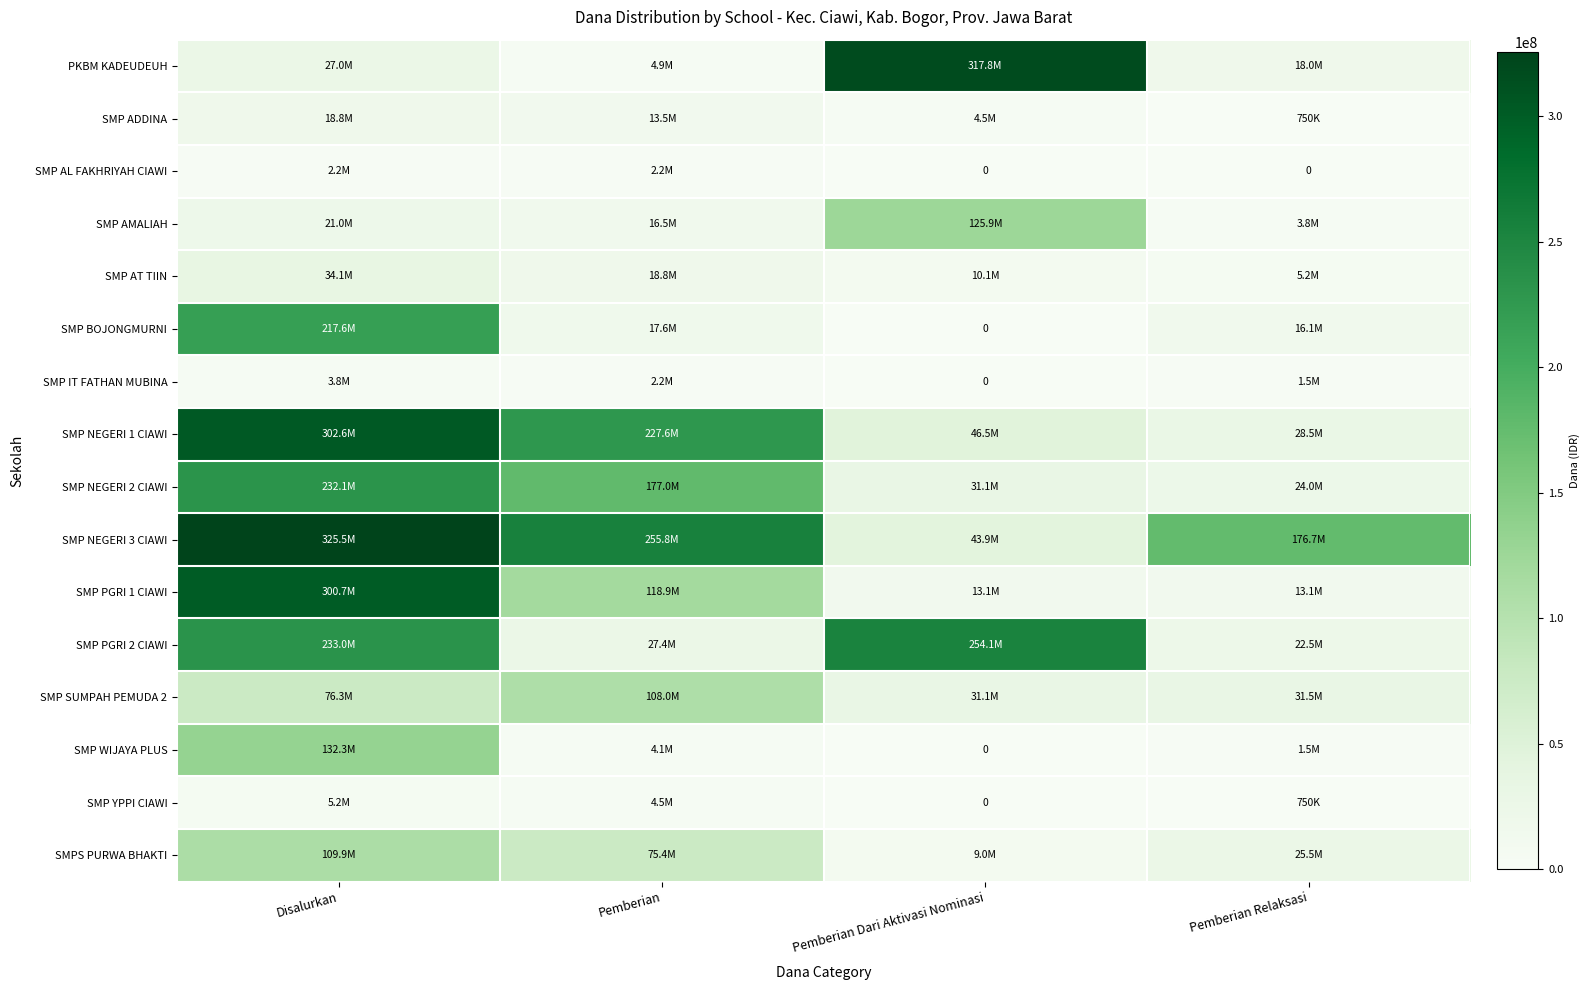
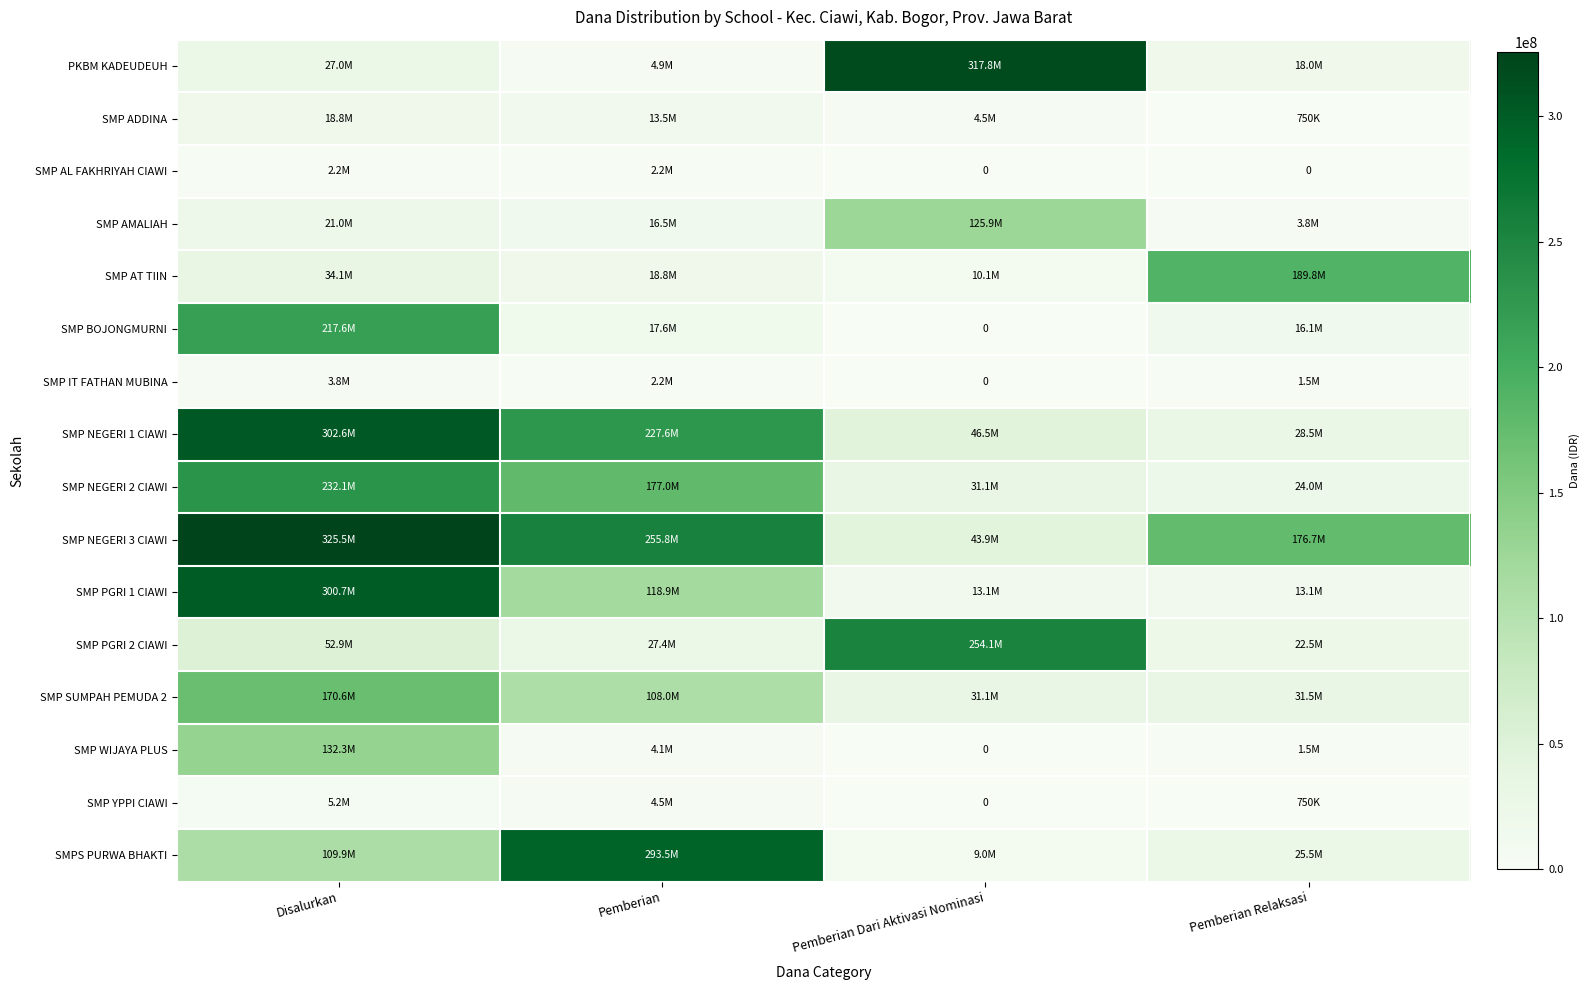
  {
    "PKBM KADEUDEUH": {
      "Disalurkan": "27.0M",
      "Pemberian": "4.9M",
      "Pemberian Dari Aktivasi Nominasi": "317.8M",
      "Pemberian Relaksasi": "18.0M"
    },
    "SMP ADDINA": {
      "Disalurkan": "18.8M",
      "Pemberian": "13.5M",
      "Pemberian Dari Aktivasi Nominasi": "4.5M",
      "Pemberian Relaksasi": "750K"
    },
    "SMP AL FAKHRIYAH CIAWI": {
      "Disalurkan": "2.2M",
      "Pemberian": "2.2M",
      "Pemberian Dari Aktivasi Nominasi": "0",
      "Pemberian Relaksasi": "0"
    },
    "SMP AMALIAH": {
      "Disalurkan": "21.0M",
      "Pemberian": "16.5M",
      "Pemberian Dari Aktivasi Nominasi": "125.9M",
      "Pemberian Relaksasi": "3.8M"
    },
    "SMP AT TIIN": {
      "Disalurkan": "34.1M",
      "Pemberian": "18.8M",
      "Pemberian Dari Aktivasi Nominasi": "10.1M",
-     "Pemberian Relaksasi": "5.2M"
+     "Pemberian Relaksasi": "189.8M"
    },
    "SMP BOJONGMURNI": {
      "Disalurkan": "217.6M",
      "Pemberian": "17.6M",
      "Pemberian Dari Aktivasi Nominasi": "0",
      "Pemberian Relaksasi": "16.1M"
    },
    "SMP IT FATHAN MUBINA": {
      "Disalurkan": "3.8M",
      "Pemberian": "2.2M",
      "Pemberian Dari Aktivasi Nominasi": "0",
      "Pemberian Relaksasi": "1.5M"
    },
    "SMP NEGERI 1 CIAWI": {
      "Disalurkan": "302.6M",
      "Pemberian": "227.6M",
      "Pemberian Dari Aktivasi Nominasi": "46.5M",
      "Pemberian Relaksasi": "28.5M"
    },
    "SMP NEGERI 2 CIAWI": {
      "Disalurkan": "232.1M",
      "Pemberian": "177.0M",
      "Pemberian Dari Aktivasi Nominasi": "31.1M",
      "Pemberian Relaksasi": "24.0M"
    },
    "SMP NEGERI 3 CIAWI": {
      "Disalurkan": "325.5M",
      "Pemberian": "255.8M",
      "Pemberian Dari Aktivasi Nominasi": "43.9M",
      "Pemberian Relaksasi": "176.7M"
    },
    "SMP PGRI 1 CIAWI": {
      "Disalurkan": "300.7M",
      "Pemberian": "118.9M",
      "Pemberian Dari Aktivasi Nominasi": "13.1M",
      "Pemberian Relaksasi": "13.1M"
    },
    "SMP PGRI 2 CIAWI": {
-     "Disalurkan": "233.0M",
+     "Disalurkan": "52.9M",
      "Pemberian": "27.4M",
      "Pemberian Dari Aktivasi Nominasi": "254.1M",
      "Pemberian Relaksasi": "22.5M"
    },
    "SMP SUMPAH PEMUDA 2": {
-     "Disalurkan": "76.3M",
+     "Disalurkan": "170.6M",
      "Pemberian": "108.0M",
      "Pemberian Dari Aktivasi Nominasi": "31.1M",
      "Pemberian Relaksasi": "31.5M"
    },
    "SMP WIJAYA PLUS": {
      "Disalurkan": "132.3M",
      "Pemberian": "4.1M",
      "Pemberian Dari Aktivasi Nominasi": "0",
      "Pemberian Relaksasi": "1.5M"
    },
    "SMP YPPI CIAWI": {
      "Disalurkan": "5.2M",
      "Pemberian": "4.5M",
      "Pemberian Dari Aktivasi Nominasi": "0",
      "Pemberian Relaksasi": "750K"
    },
    "SMPS PURWA BHAKTI": {
      "Disalurkan": "109.9M",
-     "Pemberian": "75.4M",
+     "Pemberian": "293.5M",
      "Pemberian Dari Aktivasi Nominasi": "9.0M",
      "Pemberian Relaksasi": "25.5M"
    }
  }
